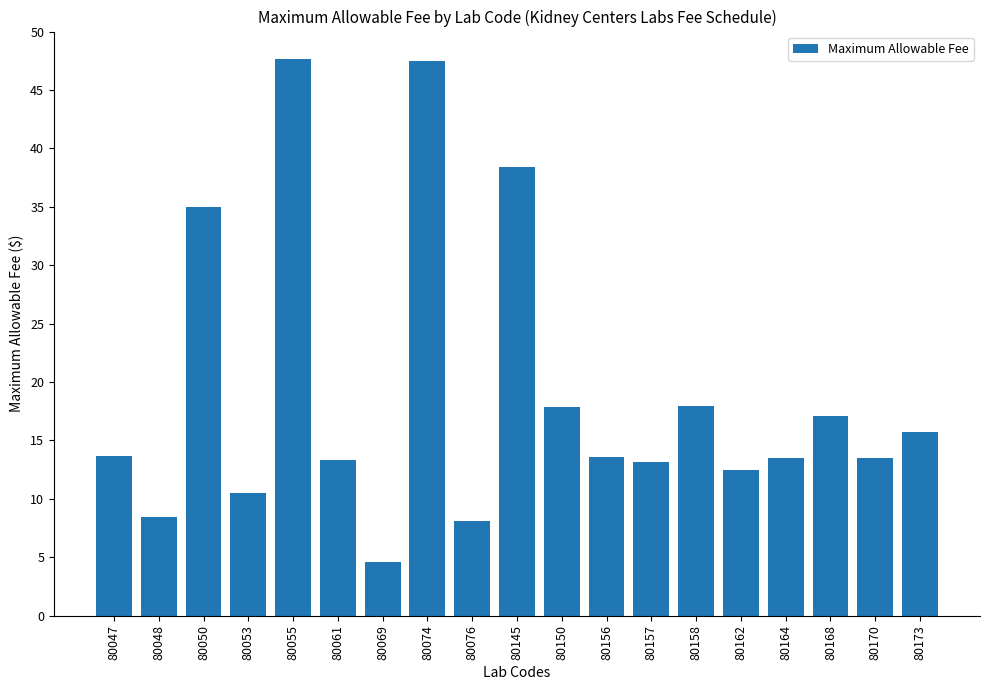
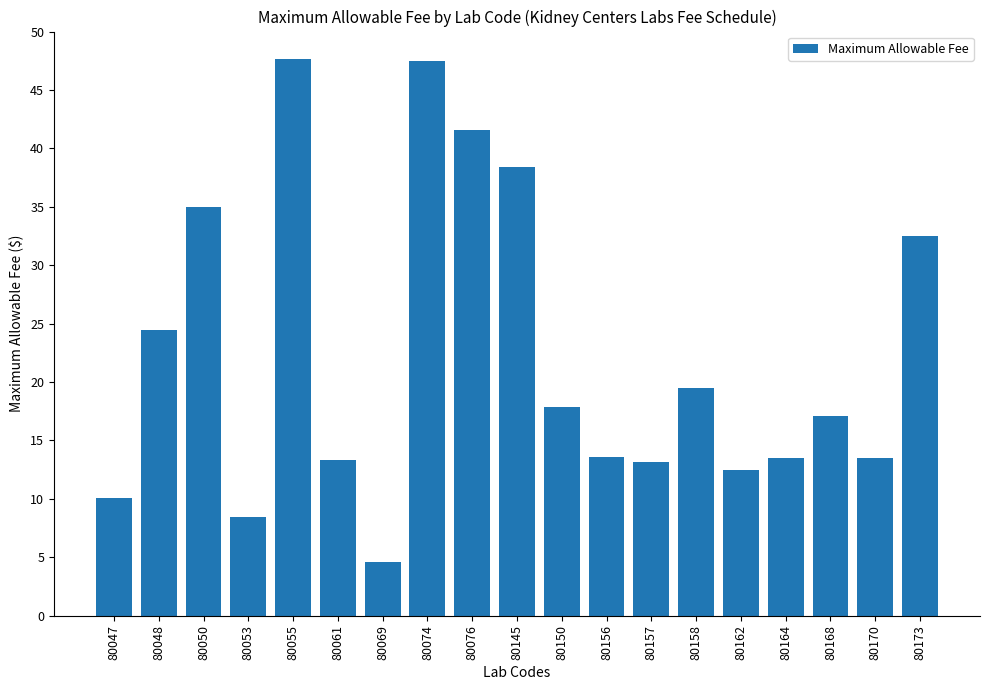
  {
-   "80047": 13.7,
-   "80048": 8.4,
+   "80047": 10.1,
+   "80048": 24.4,
    "80050": 35.0,
-   "80053": 10.5,
+   "80053": 8.4,
    "80055": 47.6,
    "80061": 13.3,
    "80069": 4.6,
    "80074": 47.4,
-   "80076": 8.1,
+   "80076": 41.6,
    "80145": 38.4,
    "80150": 17.9,
    "80156": 13.6,
    "80157": 13.2,
-   "80158": 18.0,
+   "80158": 19.5,
    "80162": 12.5,
    "80164": 13.5,
    "80168": 17.1,
    "80170": 13.5,
-   "80173": 15.7
+   "80173": 32.5
  }
